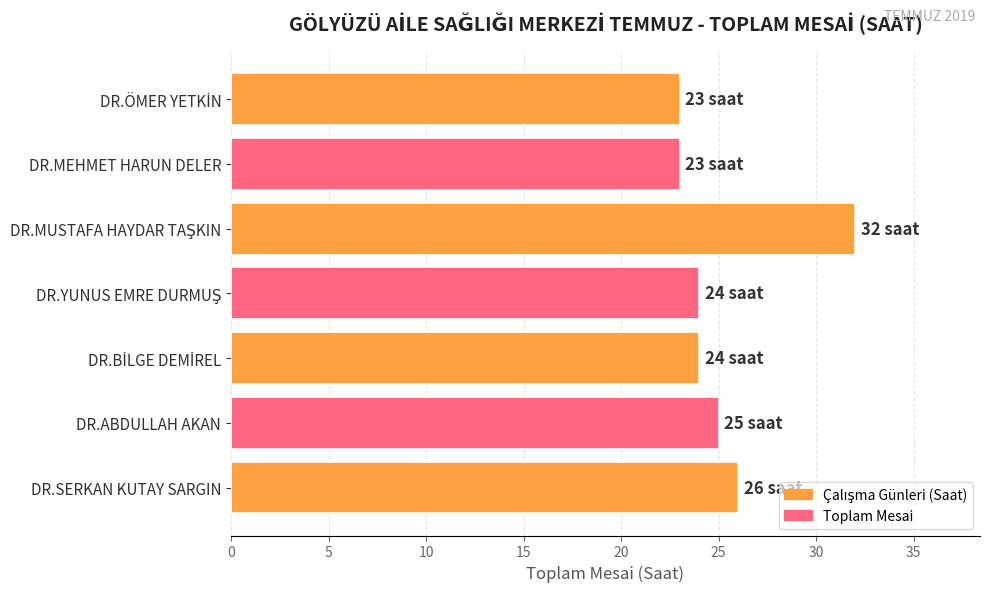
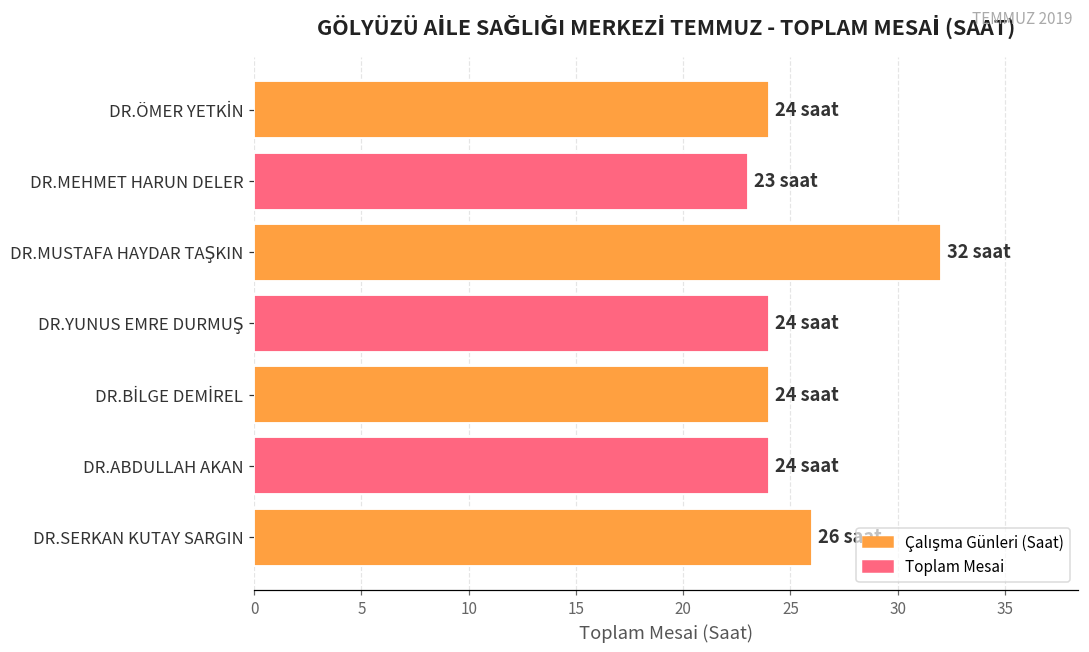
  {
-   "DR.ÖMER YETKİN": 23,
+   "DR.ÖMER YETKİN": 24,
    "DR.MEHMET HARUN DELER": 23,
    "DR.MUSTAFA HAYDAR TAŞKIN": 32,
    "DR.YUNUS EMRE DURMUŞ": 24,
    "DR.BİLGE DEMİREL": 24,
-   "DR.ABDULLAH AKAN": 25
+   "DR.ABDULLAH AKAN": 24
  }
